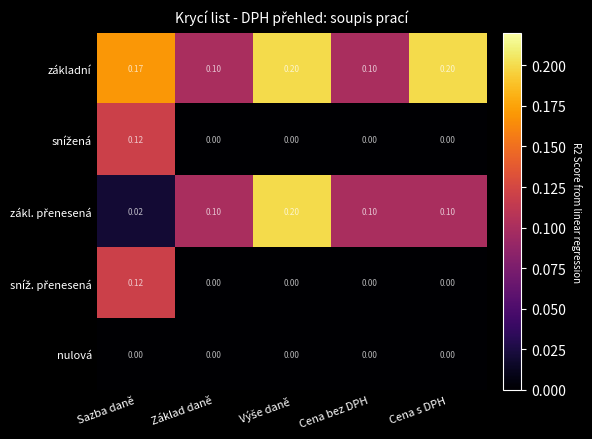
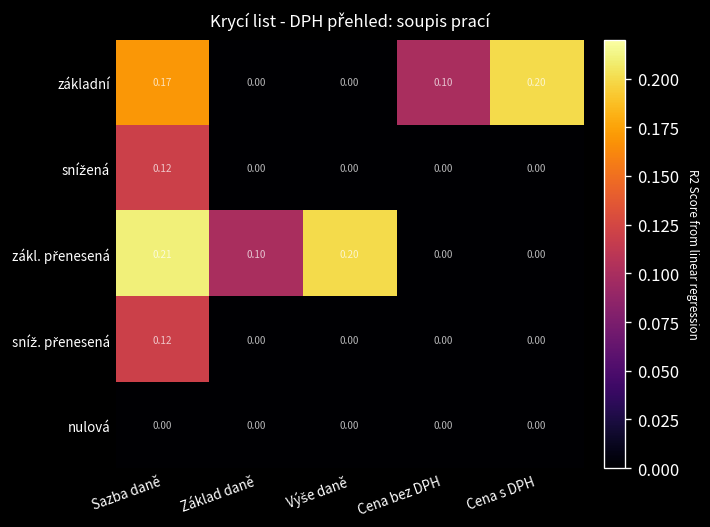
  {
    "základní": {
      "Sazba daně": 0.17,
-     "Základ daně": 0.10,
-     "Výše daně": 0.20,
+     "Základ daně": 0.00,
+     "Výše daně": 0.00,
      "Cena bez DPH": 0.10,
      "Cena s DPH": 0.20
    },
    "snížená": {
      "Sazba daně": 0.12,
      "Základ daně": 0.00,
      "Výše daně": 0.00,
      "Cena bez DPH": 0.00,
      "Cena s DPH": 0.00
    },
    "zákl. přenesená": {
-     "Sazba daně": 0.02,
+     "Sazba daně": 0.21,
      "Základ daně": 0.10,
      "Výše daně": 0.20,
-     "Cena bez DPH": 0.10,
-     "Cena s DPH": 0.10
+     "Cena bez DPH": 0.00,
+     "Cena s DPH": 0.00
    },
    "sníž. přenesená": {
      "Sazba daně": 0.12,
      "Základ daně": 0.00,
      "Výše daně": 0.00,
      "Cena bez DPH": 0.00,
      "Cena s DPH": 0.00
    },
    "nulová": {
      "Sazba daně": 0.00,
      "Základ daně": 0.00,
      "Výše daně": 0.00,
      "Cena bez DPH": 0.00,
      "Cena s DPH": 0.00
    }
  }
